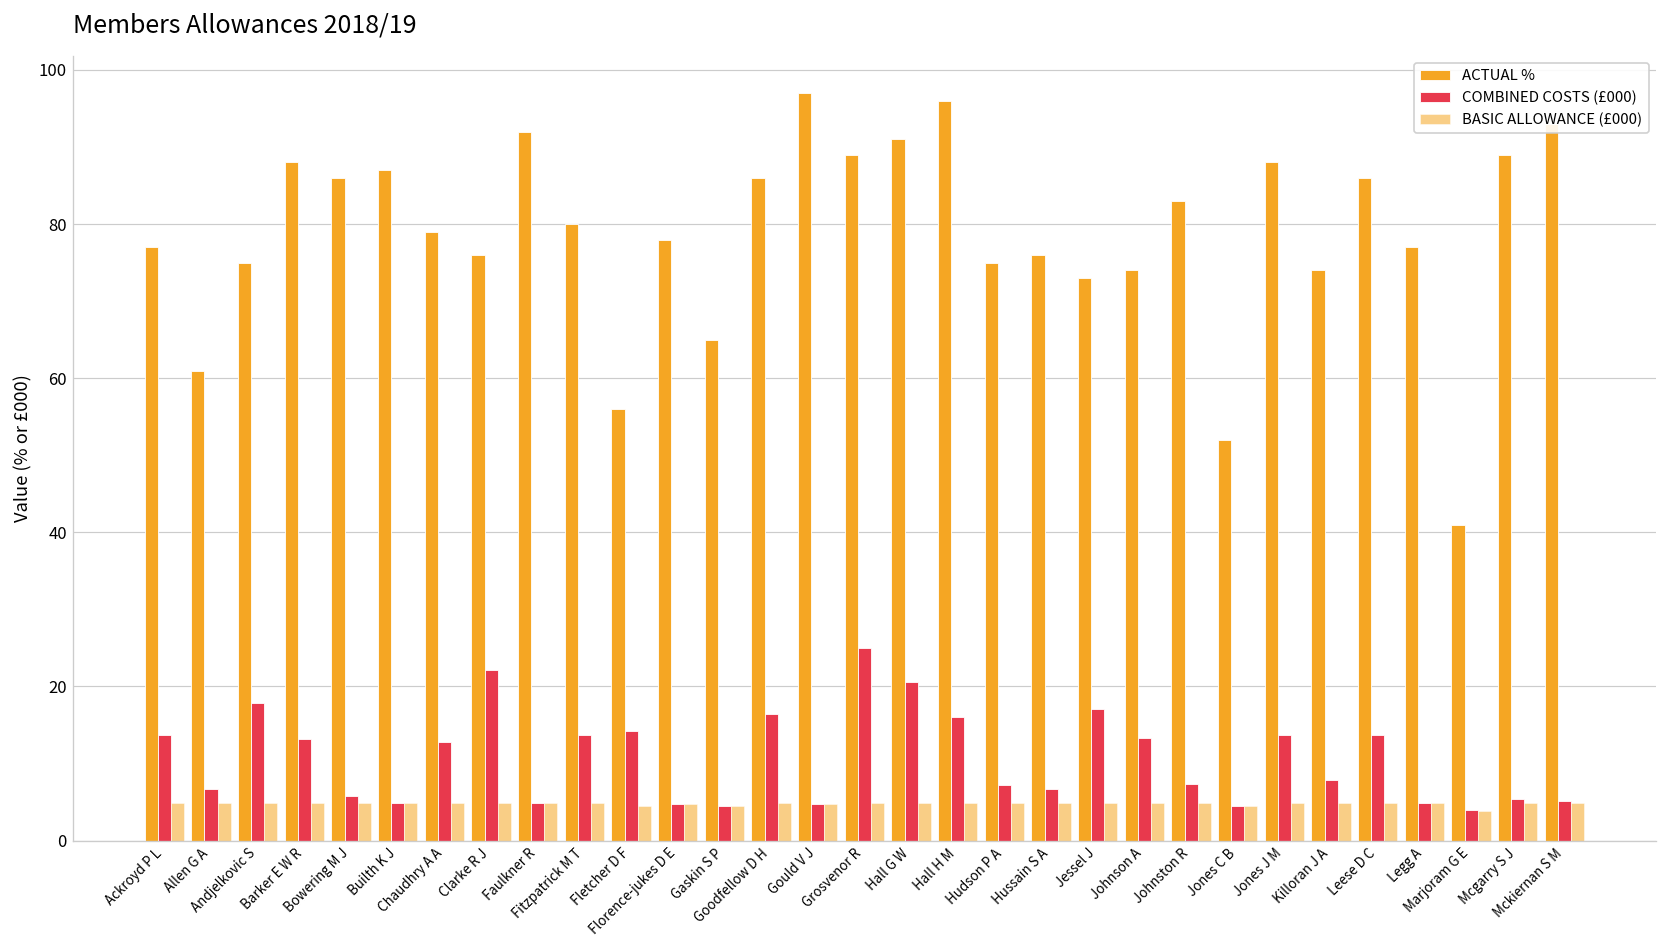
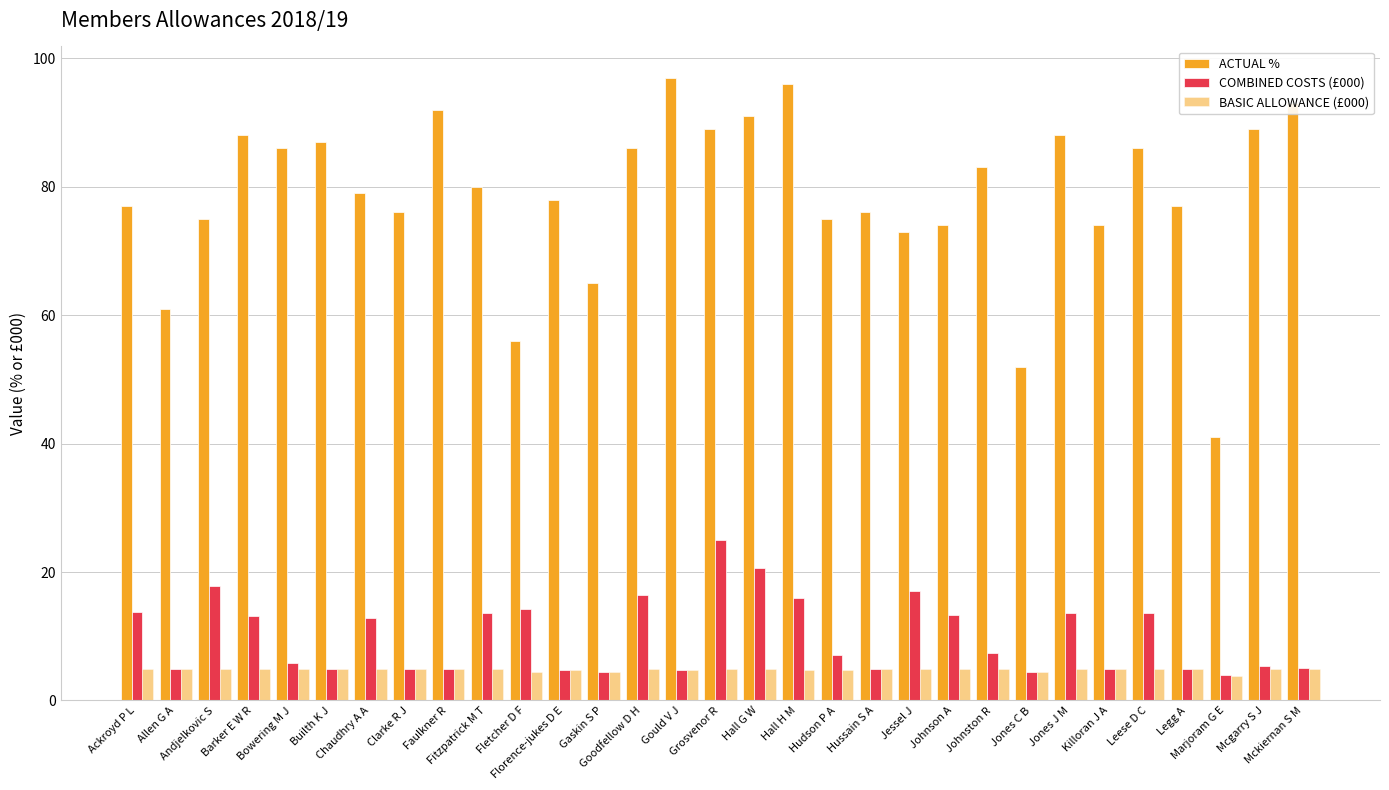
  {
    "COMBINED COSTS (£000)": {
      "Ackroyd P L": 14,
-     "Allen G A": 7,
+     "Allen G A": 5,
      "Andjelkovic S": 18,
      "Barker E W R": 13,
      "Bowering M J": 6,
      "Builth K J": 5,
      "Chaudhry A A": 13,
-     "Clarke R J": 22,
+     "Clarke R J": 5,
      "Faulkner R": 5,
      "Fitzpatrick M T": 14,
      "Fletcher D F": 14,
      "Florence-jukes D E": 5,
      "Gaskin S P": 4,
      "Goodfellow D H": 16,
      "Gould V J": 5,
      "Grosvenor R": 25,
      "Hall G W": 21,
      "Hall H M": 16,
      "Hudson P A": 7,
-     "Hussain S A": 7,
+     "Hussain S A": 5,
      "Jessel J": 17,
      "Johnson A": 13,
      "Johnston R": 7,
      "Jones C B": 4,
      "Jones J M": 14,
-     "Killoran J A": 8,
+     "Killoran J A": 5,
      "Leese D C": 14,
      "Legg A": 5,
      "Marjoram G E": 4,
      "Mcgarry S J": 5,
      "Mckiernan S M": 5
    }
  }
